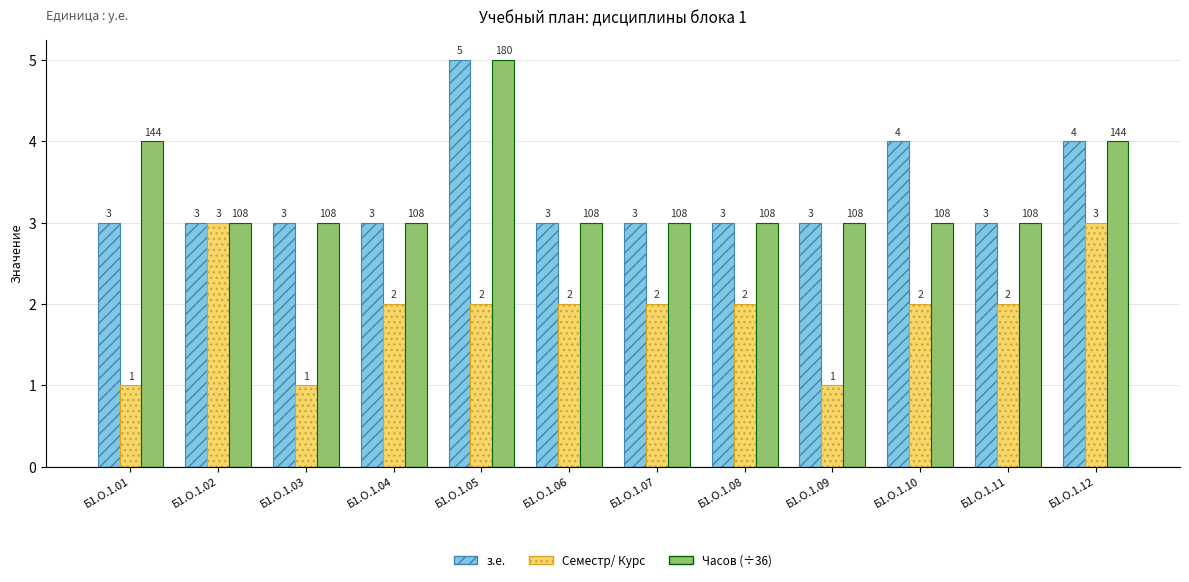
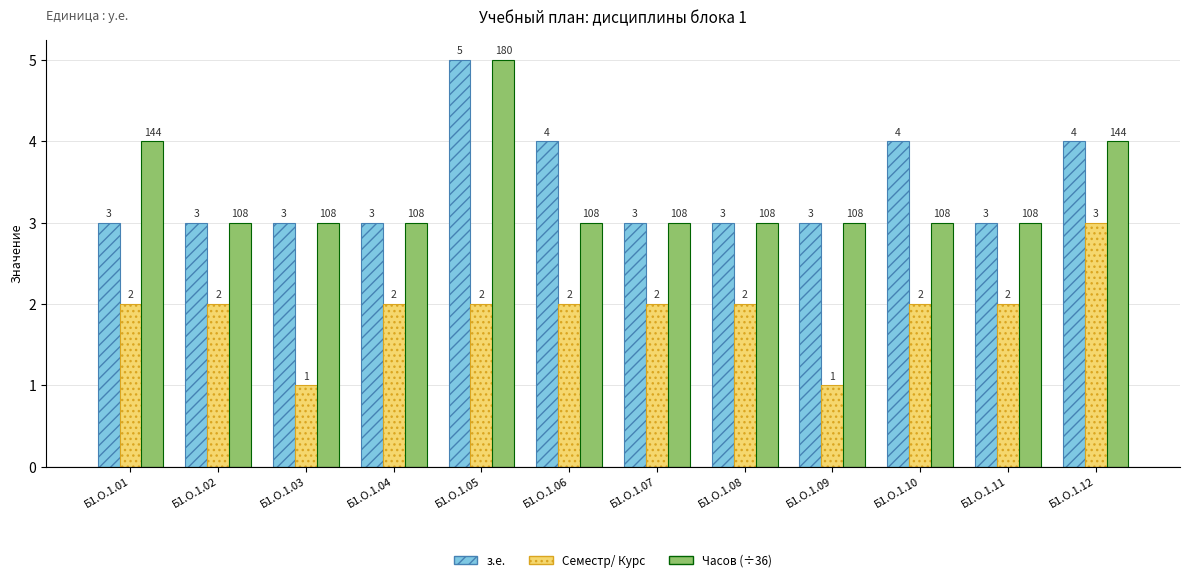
  {
    "з.е.": {
      "Б1.О.1.01": 3,
      "Б1.О.1.02": 3,
      "Б1.О.1.03": 3,
      "Б1.О.1.04": 3,
      "Б1.О.1.05": 5,
-     "Б1.О.1.06": 3,
+     "Б1.О.1.06": 4,
      "Б1.О.1.07": 3,
      "Б1.О.1.08": 3,
      "Б1.О.1.09": 3,
      "Б1.О.1.10": 4,
      "Б1.О.1.11": 3,
      "Б1.О.1.12": 4
    },
    "Семестр/ Курс": {
-     "Б1.О.1.01": 1,
-     "Б1.О.1.02": 3,
+     "Б1.О.1.01": 2,
+     "Б1.О.1.02": 2,
      "Б1.О.1.03": 1,
      "Б1.О.1.04": 2,
      "Б1.О.1.05": 2,
      "Б1.О.1.06": 2,
      "Б1.О.1.07": 2,
      "Б1.О.1.08": 2,
      "Б1.О.1.09": 1,
      "Б1.О.1.10": 2,
      "Б1.О.1.11": 2,
      "Б1.О.1.12": 3
    }
  }
